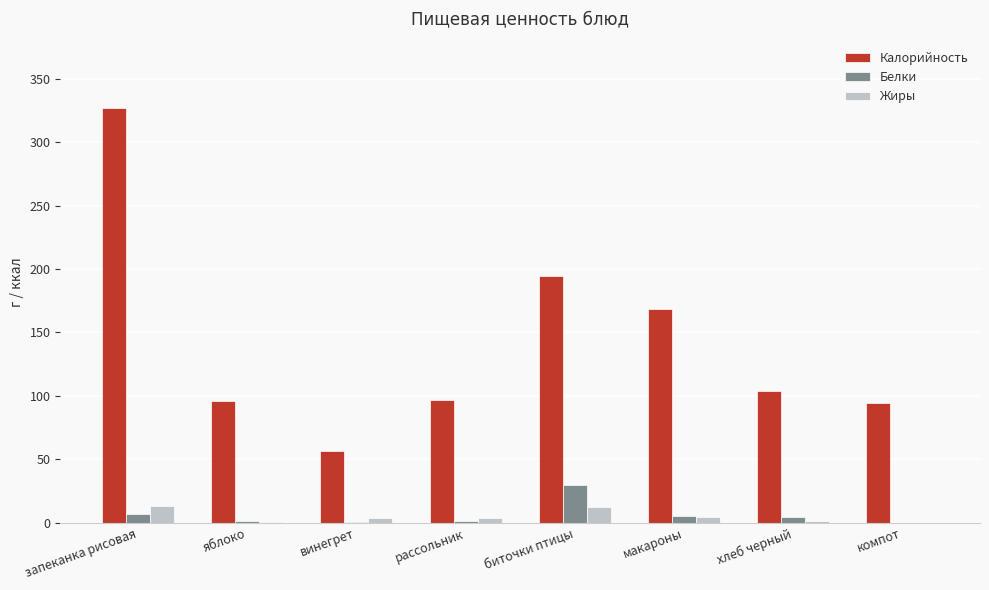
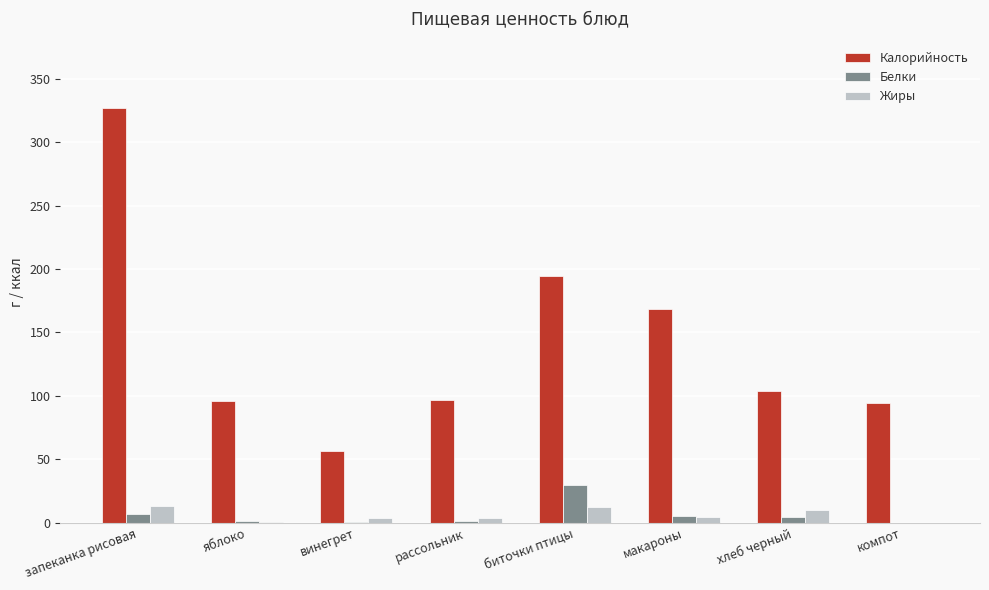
  {
    "Калорийность": {
      "запеканка рисовая": 327,
      "яблоко": 96,
      "винегрет": 57,
      "рассольник": 97,
      "биточки птицы": 195,
      "макароны": 168,
      "хлеб черный": 104,
      "компот": 94
    },
    "Белки": {
      "запеканка рисовая": 7,
      "биточки птицы": 30,
      "макароны": 6,
      "хлеб черный": 5
    },
    "Жиры": {
      "запеканка рисовая": 13,
      "винегрет": 4,
      "рассольник": 4,
      "биточки птицы": 13,
      "макароны": 5,
-     "хлеб черный": 2,
+     "хлеб черный": 10,
      "компот": 0
    }
  }
